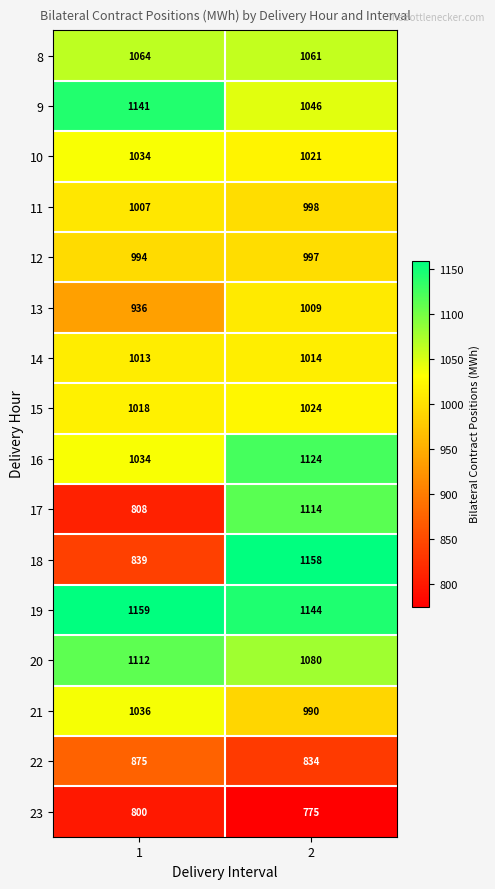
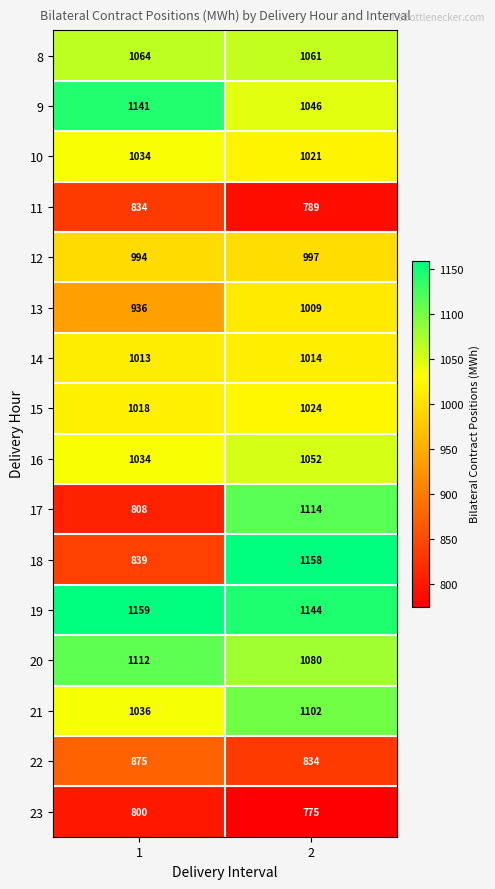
  {
    "8": {
      "1": 1064,
      "2": 1061
    },
    "9": {
      "1": 1141,
      "2": 1046
    },
    "10": {
      "1": 1034,
      "2": 1021
    },
    "11": {
-     "1": 1007,
-     "2": 998
+     "1": 834,
+     "2": 789
    },
    "12": {
      "1": 994,
      "2": 997
    },
    "13": {
      "1": 936,
      "2": 1009
    },
    "14": {
      "1": 1013,
      "2": 1014
    },
    "15": {
      "1": 1018,
      "2": 1024
    },
    "16": {
      "1": 1034,
-     "2": 1124
+     "2": 1052
    },
    "17": {
      "1": 808,
      "2": 1114
    },
    "18": {
      "1": 839,
      "2": 1158
    },
    "19": {
      "1": 1159,
      "2": 1144
    },
    "20": {
      "1": 1112,
      "2": 1080
    },
    "21": {
      "1": 1036,
-     "2": 990
+     "2": 1102
    },
    "22": {
      "1": 875,
      "2": 834
    },
    "23": {
      "1": 800,
      "2": 775
    }
  }
